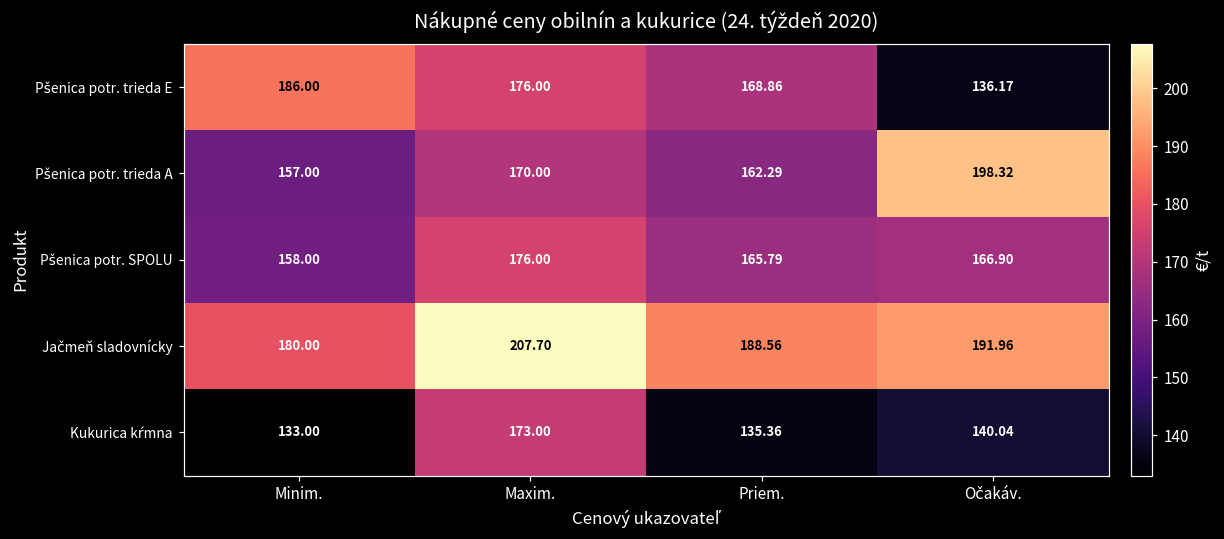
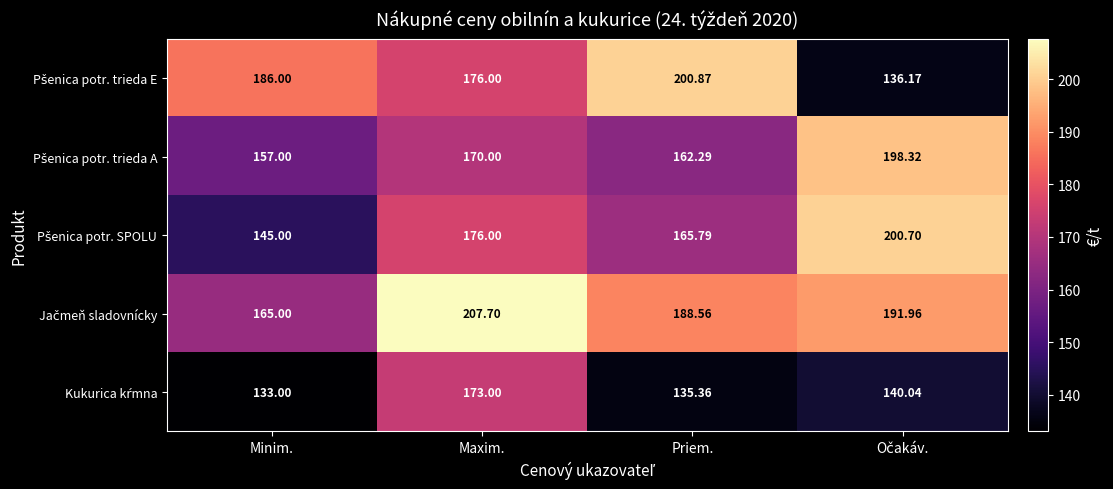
  {
    "Pšenica potr. trieda E": {
      "Minim.": 186.00,
      "Maxim.": 176.00,
-     "Priem.": 168.86,
+     "Priem.": 200.87,
      "Očakáv.": 136.17
    },
    "Pšenica potr. trieda A": {
      "Minim.": 157.00,
      "Maxim.": 170.00,
      "Priem.": 162.29,
      "Očakáv.": 198.32
    },
    "Pšenica potr. SPOLU": {
-     "Minim.": 158.00,
+     "Minim.": 145.00,
      "Maxim.": 176.00,
      "Priem.": 165.79,
-     "Očakáv.": 166.90
+     "Očakáv.": 200.70
    },
    "Jačmeň sladovnícky": {
-     "Minim.": 180.00,
+     "Minim.": 165.00,
      "Maxim.": 207.70,
      "Priem.": 188.56,
      "Očakáv.": 191.96
    },
    "Kukurica kŕmna": {
      "Minim.": 133.00,
      "Maxim.": 173.00,
      "Priem.": 135.36,
      "Očakáv.": 140.04
    }
  }
